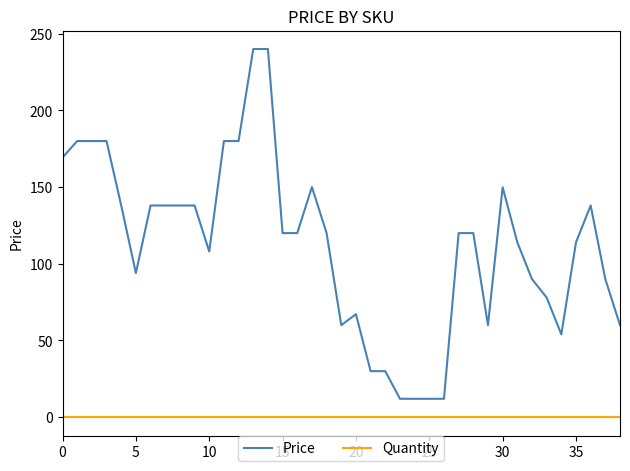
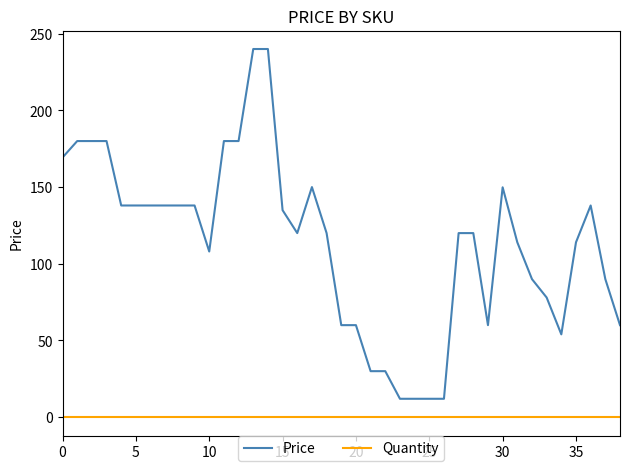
  {
    "Price": {
      "0": 169,
-     "5": 94,
+     "5": 138,
      "10": 108,
-     "15": 120,
-     "20": 67,
+     "15": 135,
+     "20": 60,
      "25": 12,
      "30": 150,
      "35": 114
    },
    "Quantity": {
      "0": 0,
      "5": 0,
      "10": 0,
      "15": 0,
      "20": 0,
      "25": 0,
      "30": 0,
      "35": 0
    }
  }
